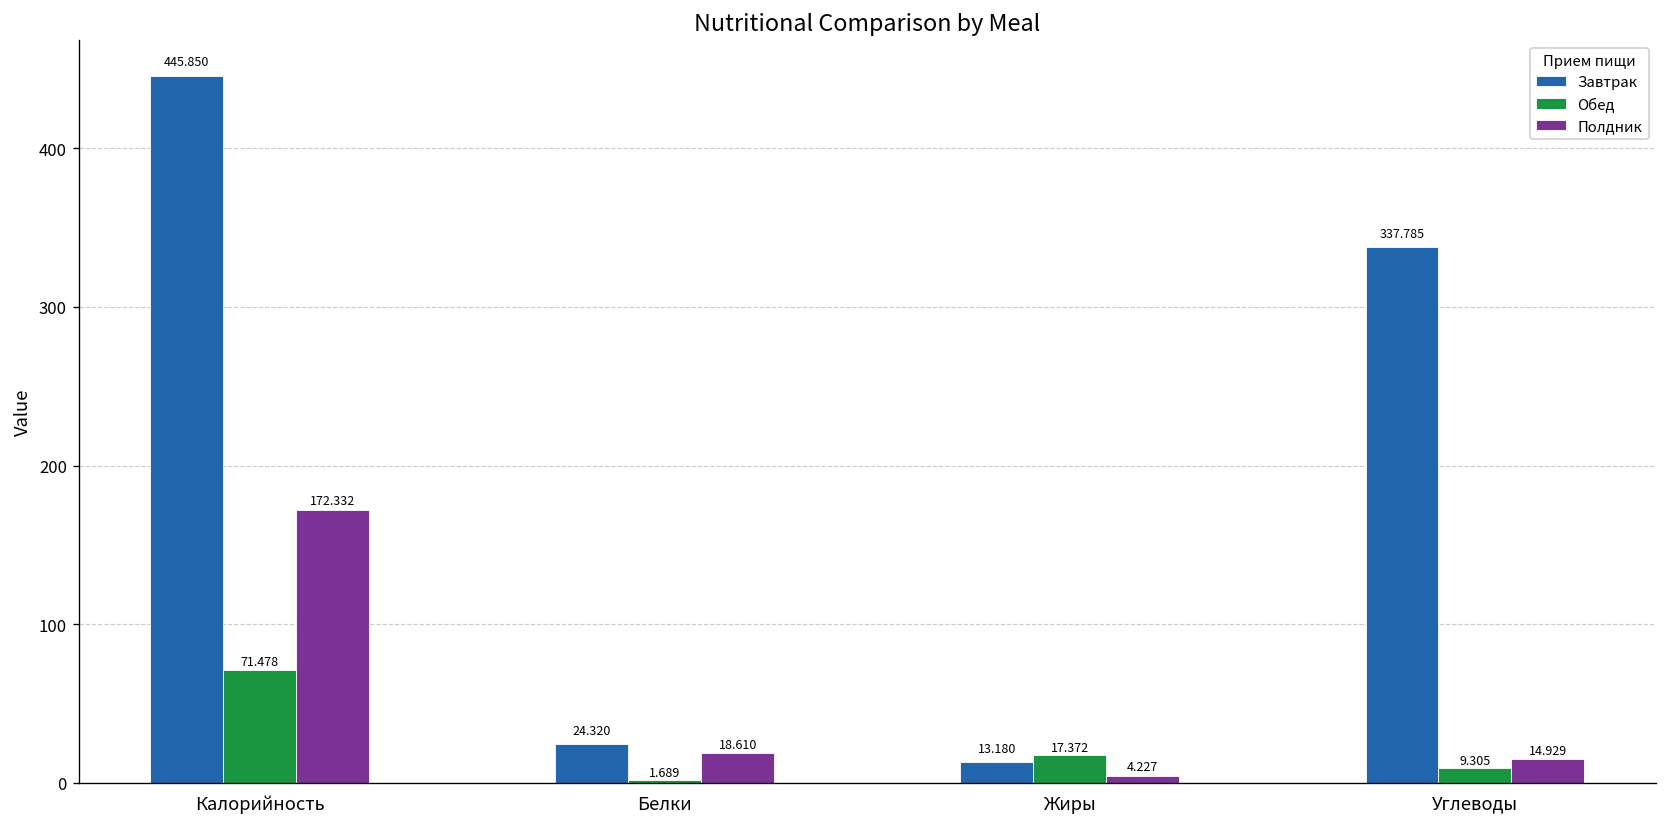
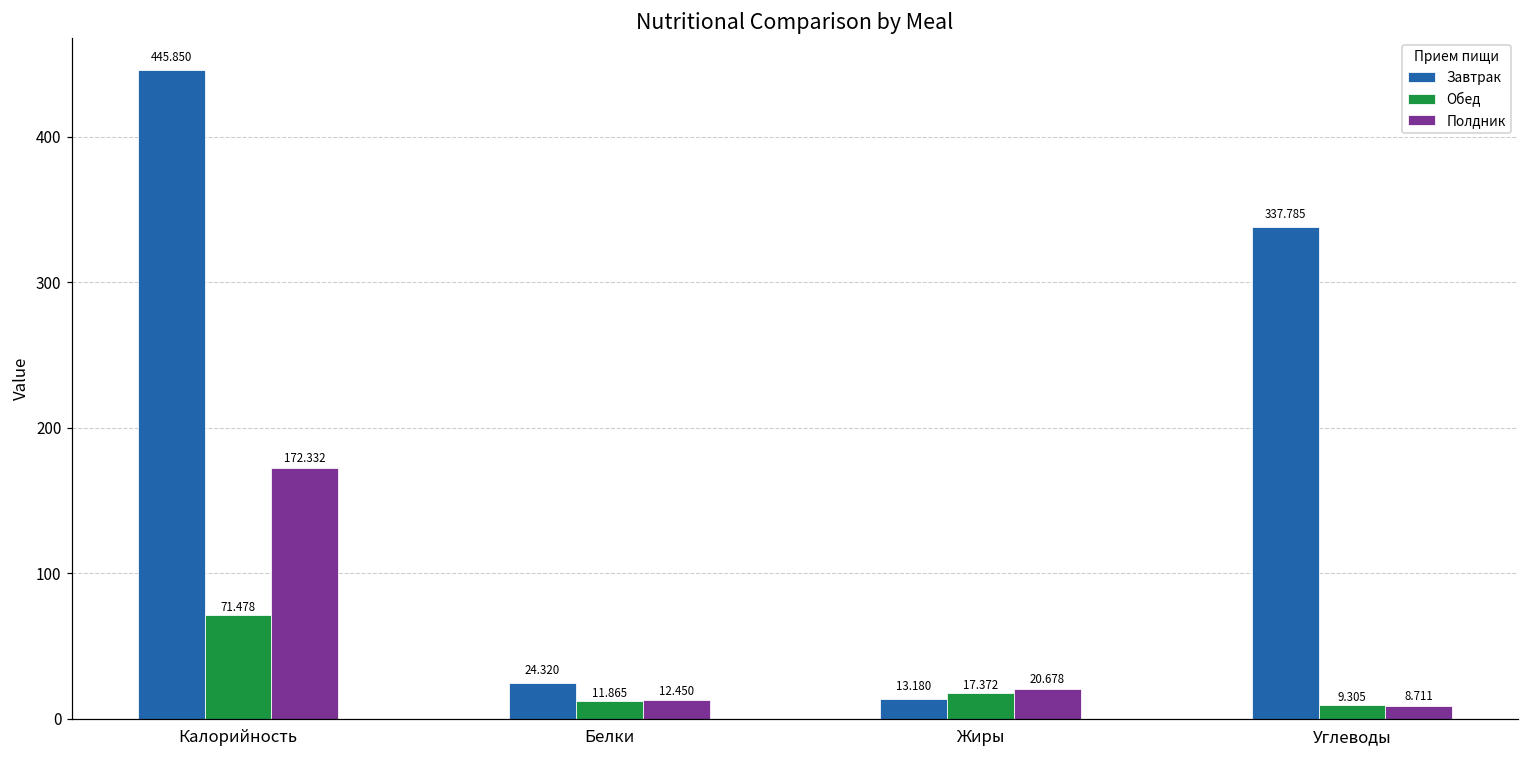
  {
    "Завтрак": {
      "Калорийность": 445.850,
      "Белки": 24.320,
      "Жиры": 13.180,
      "Углеводы": 337.785
    },
    "Обед": {
      "Калорийность": 71.478,
-     "Белки": 1.689,
+     "Белки": 11.865,
      "Жиры": 17.372,
      "Углеводы": 9.305
    },
    "Полдник": {
      "Калорийность": 172.332,
-     "Белки": 18.610,
-     "Жиры": 4.227,
-     "Углеводы": 14.929
+     "Белки": 12.450,
+     "Жиры": 20.678,
+     "Углеводы": 8.711
    }
  }
